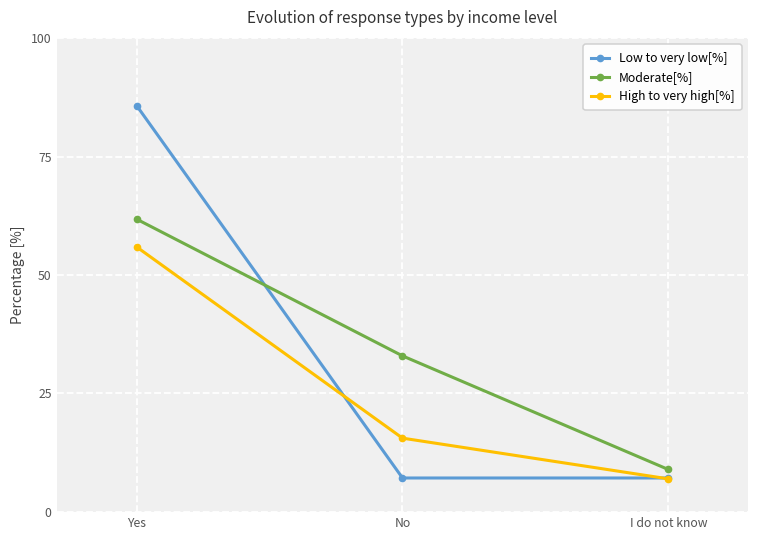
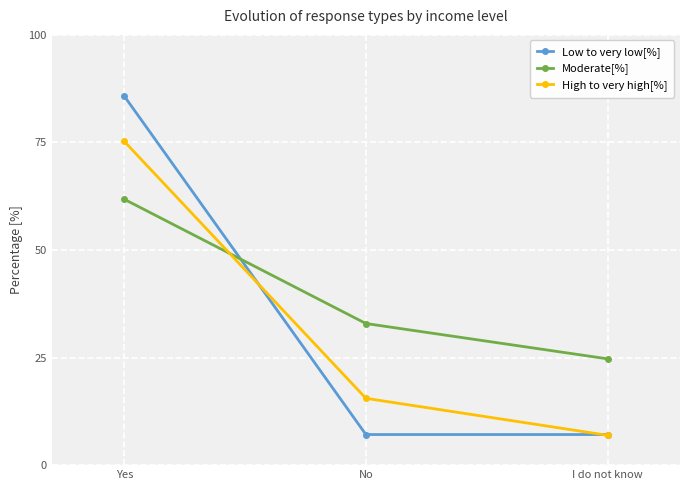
  {
    "Low to very low[%]": {
      "Yes": 86,
      "No": 7
    },
    "Moderate[%]": {
      "Yes": 62,
      "No": 33,
-     "I do not know": 9
+     "I do not know": 25
    },
    "High to very high[%]": {
-     "Yes": 56,
+     "Yes": 75,
      "No": 16
    }
  }
